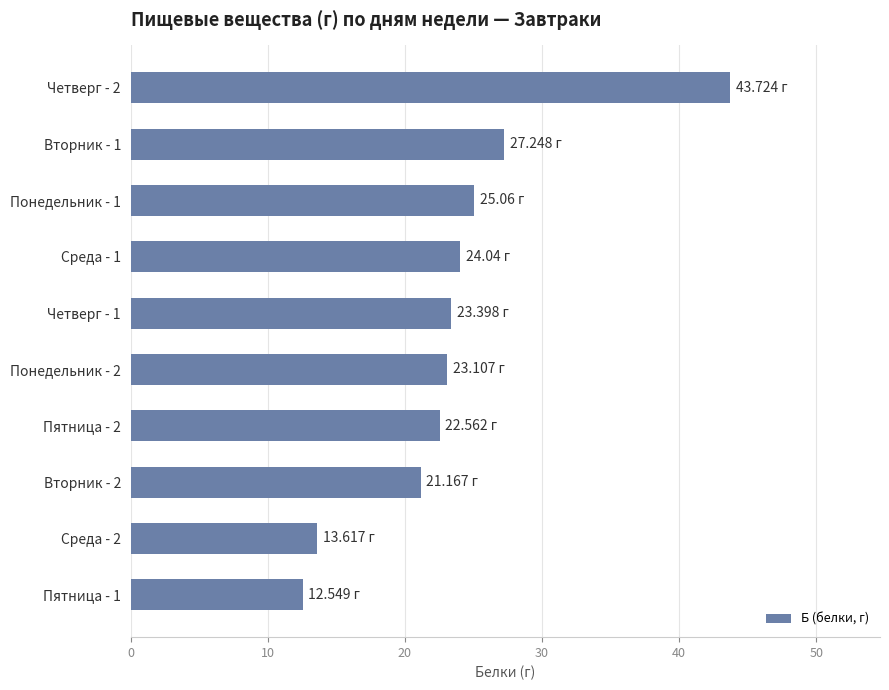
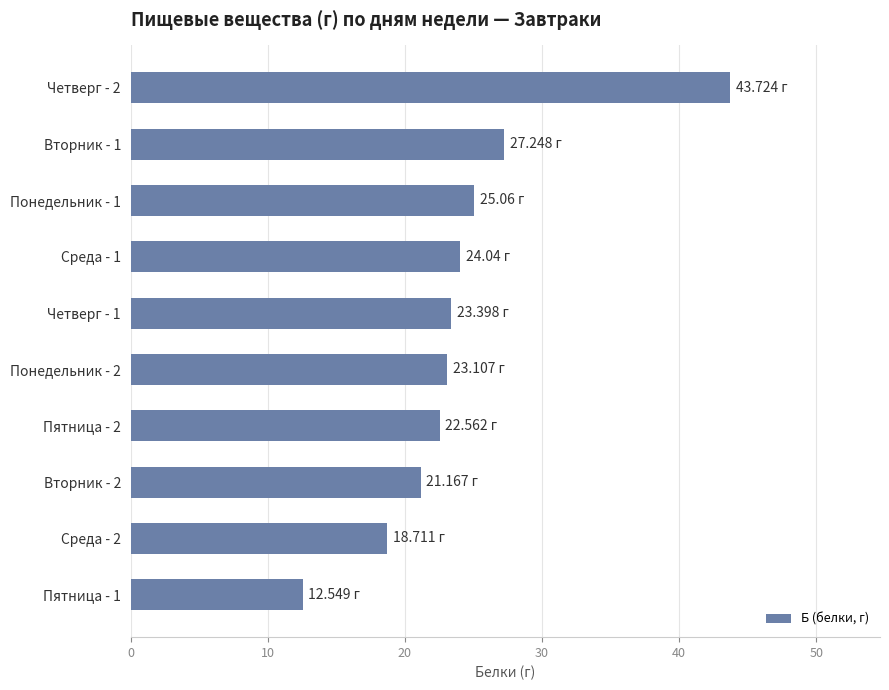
  {
    "Четверг - 2": 43.724,
    "Вторник - 1": 27.248,
    "Понедельник - 1": 25.06,
    "Среда - 1": 24.04,
    "Четверг - 1": 23.398,
    "Понедельник - 2": 23.107,
    "Пятница - 2": 22.562,
    "Вторник - 2": 21.167,
-   "Среда - 2": 13.617,
+   "Среда - 2": 18.711,
    "Пятница - 1": 12.549
  }
